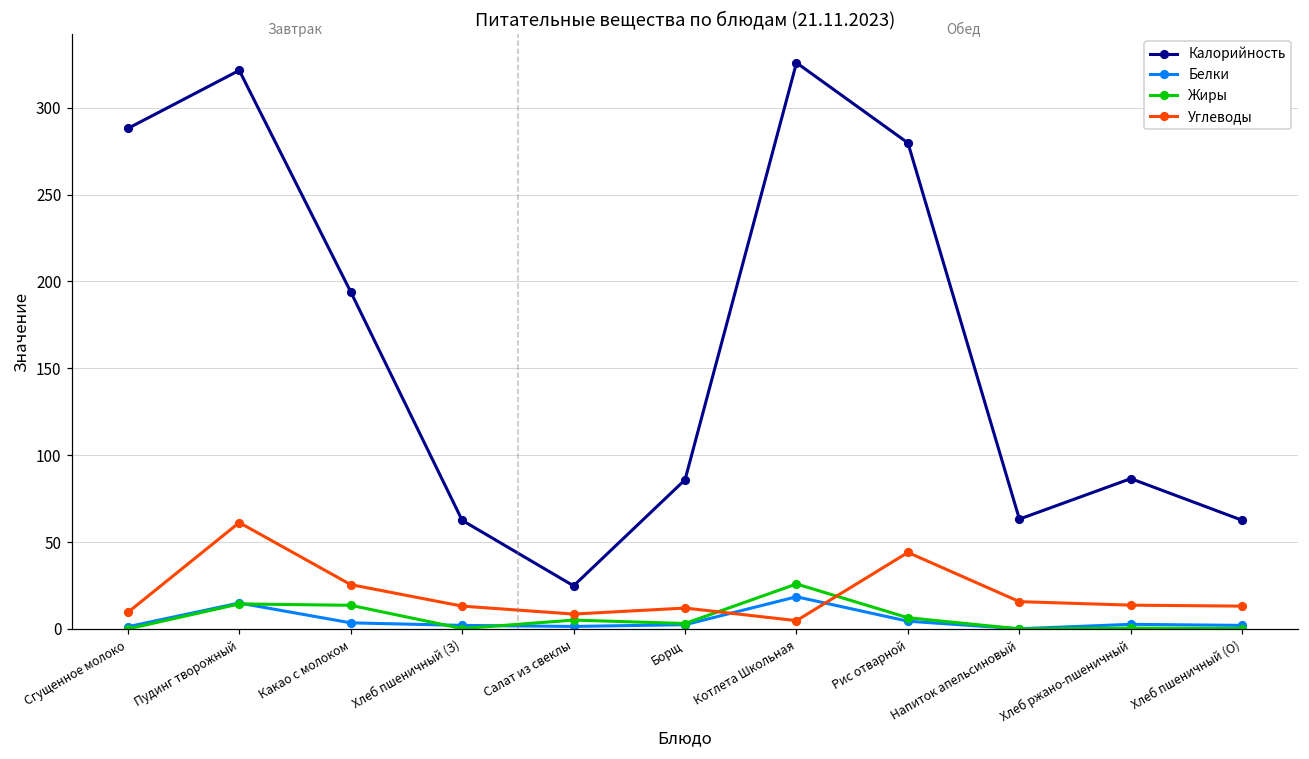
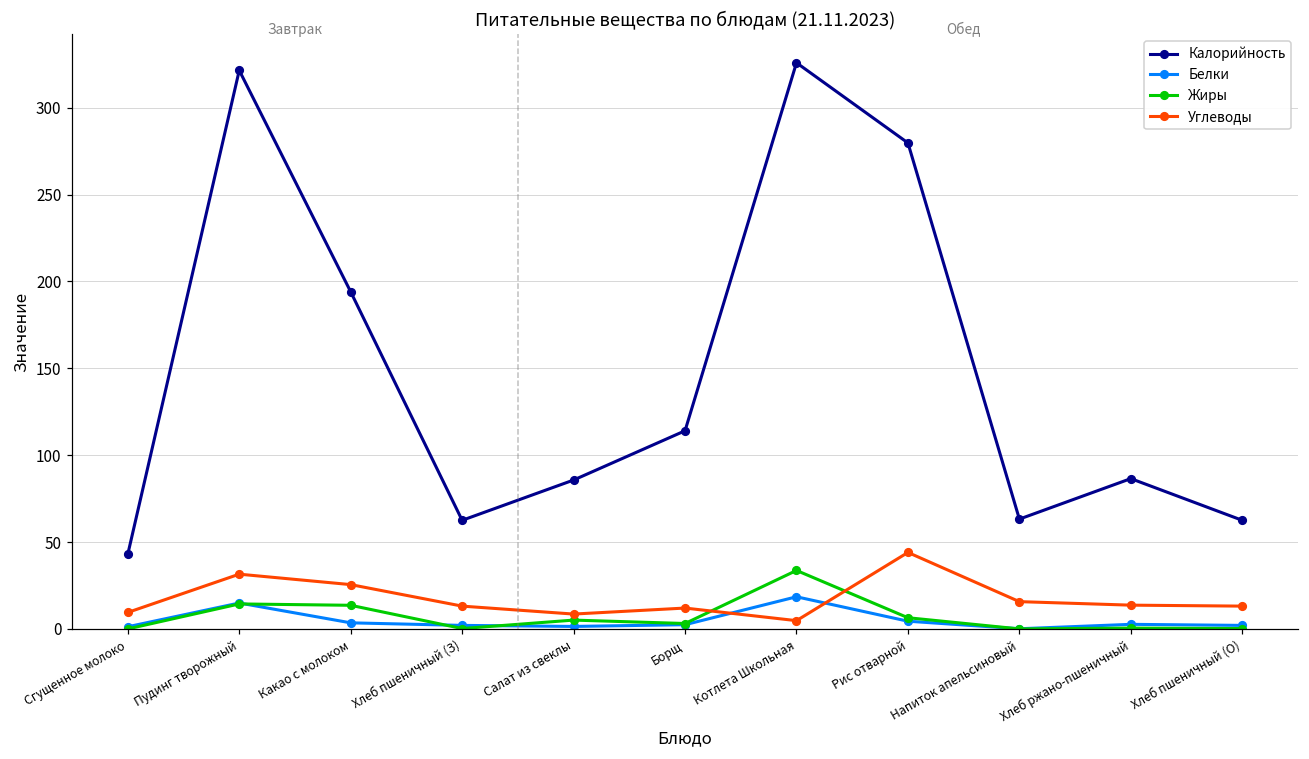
  {
    "Калорийность": {
-     "Сгущенное молоко": 288,
+     "Сгущенное молоко": 43,
      "Пудинг творожный": 321,
      "Какао с молоком": 194,
      "Хлеб пшеничный (З)": 63,
-     "Салат из свеклы": 25,
-     "Борщ": 86,
+     "Салат из свеклы": 86,
+     "Борщ": 114,
      "Котлета Школьная": 326,
      "Рис отварной": 280,
      "Напиток апельсиновый": 63,
      "Хлеб ржано-пшеничный": 87,
      "Хлеб пшеничный (О)": 63
    },
    "Белки": {
      "Какао с молоком": 4,
      "Хлеб пшеничный (З)": 2,
      "Салат из свеклы": 1,
      "Котлета Школьная": 19,
      "Рис отварной": 4,
      "Хлеб ржано-пшеничный": 3,
      "Хлеб пшеничный (О)": 2
    },
    "Жиры": {
      "Какао с молоком": 14,
      "Хлеб пшеничный (З)": 0,
      "Салат из свеклы": 5,
-     "Котлета Школьная": 26,
+     "Котлета Школьная": 34,
      "Рис отварной": 6,
      "Хлеб ржано-пшеничный": 0,
      "Хлеб пшеничный (О)": 0
    },
    "Углеводы": {
      "Сгущенное молоко": 10,
-     "Пудинг творожный": 61,
+     "Пудинг творожный": 32,
      "Какао с молоком": 26,
      "Хлеб пшеничный (З)": 13,
      "Салат из свеклы": 9,
      "Борщ": 12,
      "Котлета Школьная": 5,
      "Рис отварной": 44,
      "Напиток апельсиновый": 16,
      "Хлеб ржано-пшеничный": 14,
      "Хлеб пшеничный (О)": 13
    }
  }
